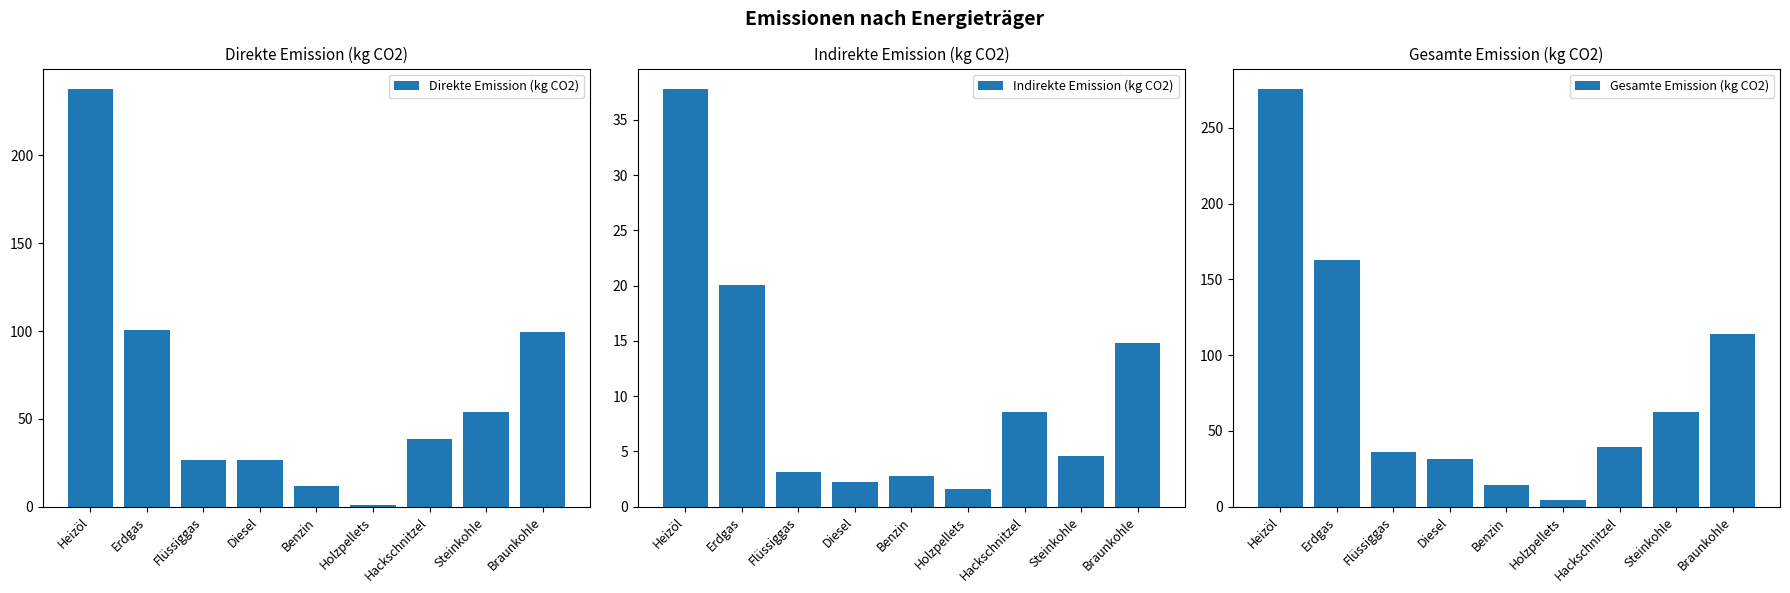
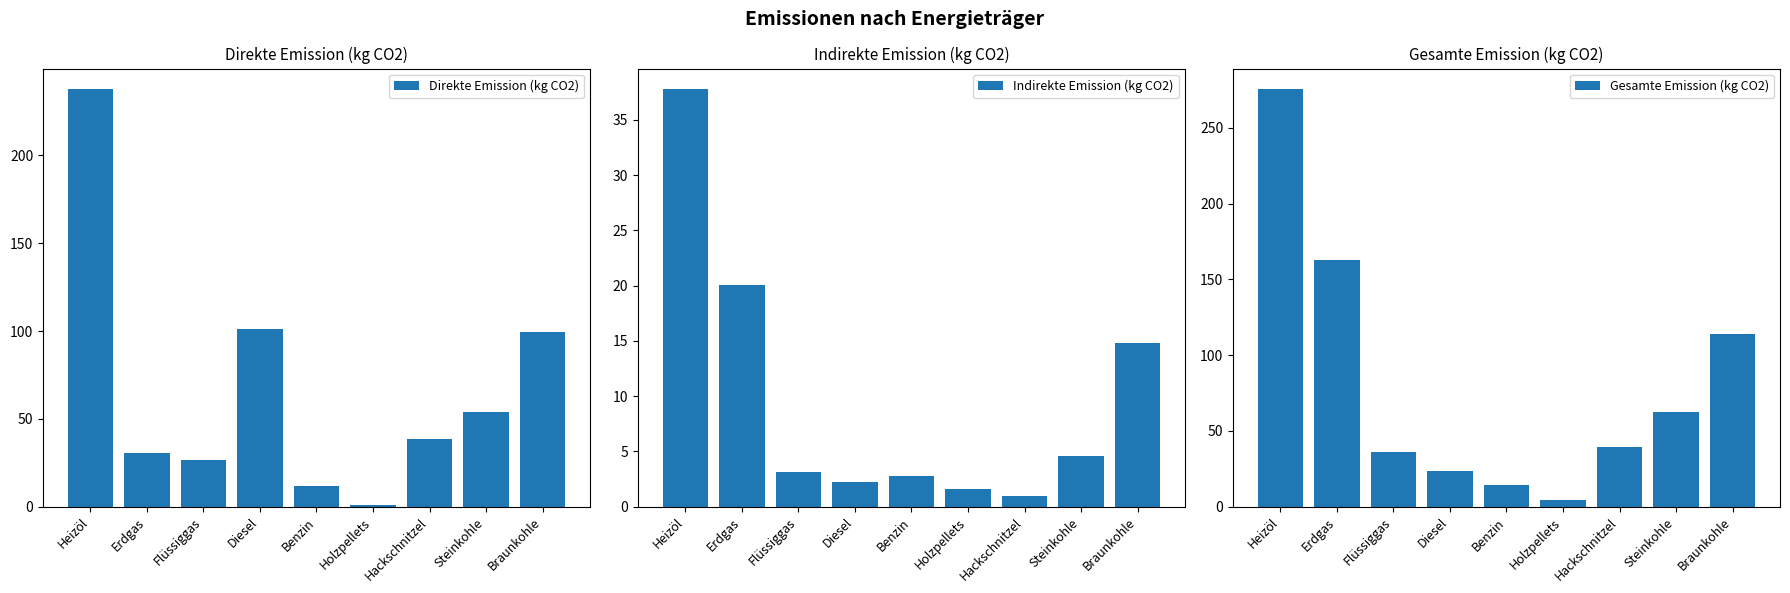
  {
    "Direkte Emission (kg CO2)": {
      "Heizöl": 238,
-     "Erdgas": 100,
+     "Erdgas": 31,
      "Flüssiggas": 27,
-     "Diesel": 26,
+     "Diesel": 101,
      "Benzin": 12,
      "Hackschnitzel": 39,
      "Steinkohle": 54,
      "Braunkohle": 99
    },
    "Indirekte Emission (kg CO2)": {
      "Heizöl": 37.8,
      "Erdgas": 20.1,
      "Flüssiggas": 3.2,
      "Diesel": 2.2,
      "Benzin": 2.7,
      "Holzpellets": 1.6,
-     "Hackschnitzel": 8.5,
+     "Hackschnitzel": 1.0,
      "Steinkohle": 4.6,
      "Braunkohle": 14.8
    },
    "Gesamte Emission (kg CO2)": {
      "Heizöl": 275,
      "Erdgas": 163,
      "Flüssiggas": 36,
-     "Diesel": 32,
+     "Diesel": 23,
      "Benzin": 14,
      "Holzpellets": 4,
      "Hackschnitzel": 40,
      "Steinkohle": 62,
      "Braunkohle": 114
    }
  }
